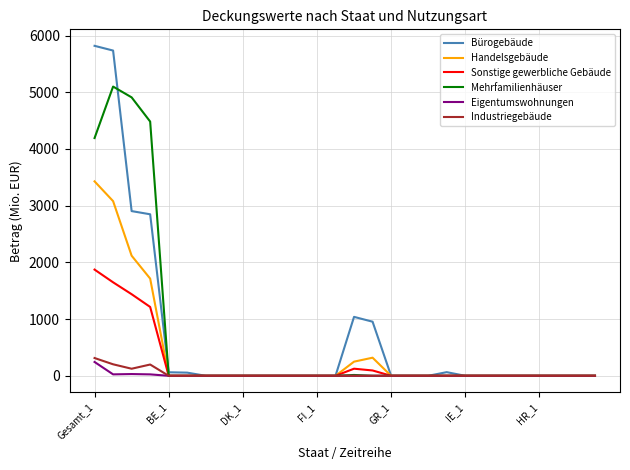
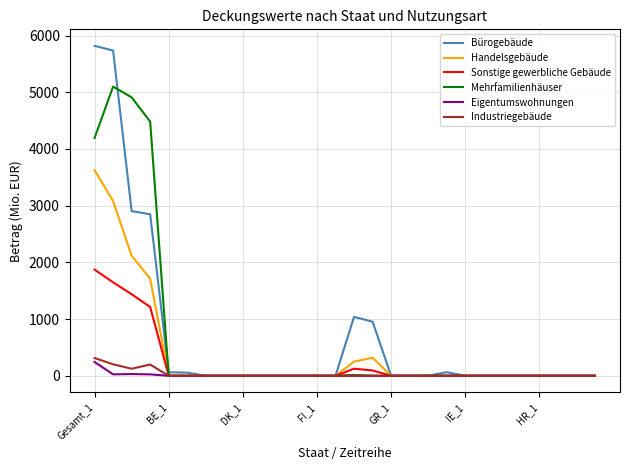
  {
    "Bürogebäude": {
      "Gesamt_1": 5800,
      "BE_1": 100
    },
    "Handelsgebäude": {
-     "Gesamt_1": 3400
+     "Gesamt_1": 3600
    },
    "Sonstige gewerbliche Gebäude": {
      "Gesamt_1": 1900
    },
    "Mehrfamilienhäuser": {
      "Gesamt_1": 4200
    },
    "Eigentumswohnungen": {
      "Gesamt_1": 200
    },
    "Industriegebäude": {
      "Gesamt_1": 300
    }
  }
